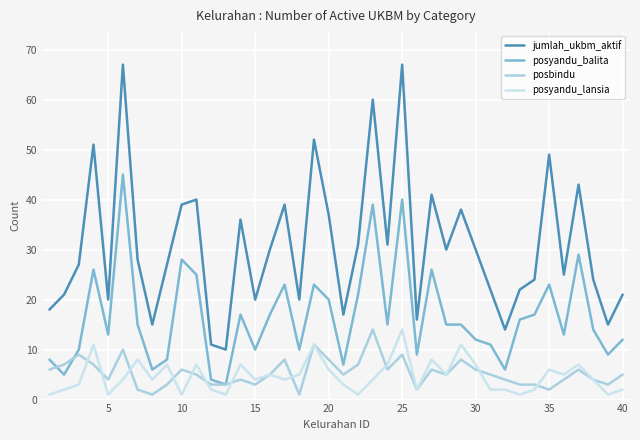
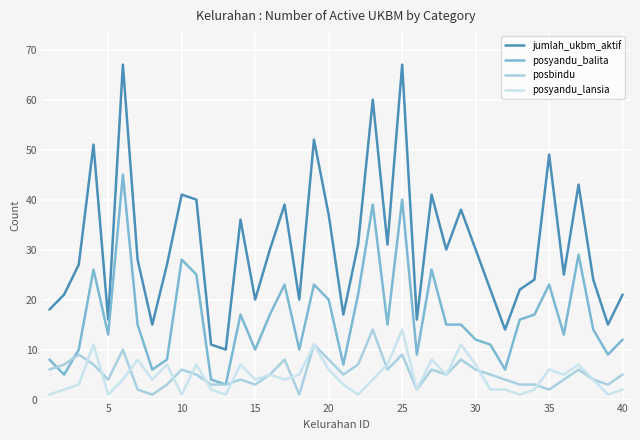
  {
    "jumlah_ukbm_aktif": {
-     "5": 20,
-     "10": 39,
+     "5": 16,
+     "10": 41,
      "15": 20,
      "20": 37,
      "25": 67,
      "30": 30,
      "35": 49,
      "40": 21
    }
  }
